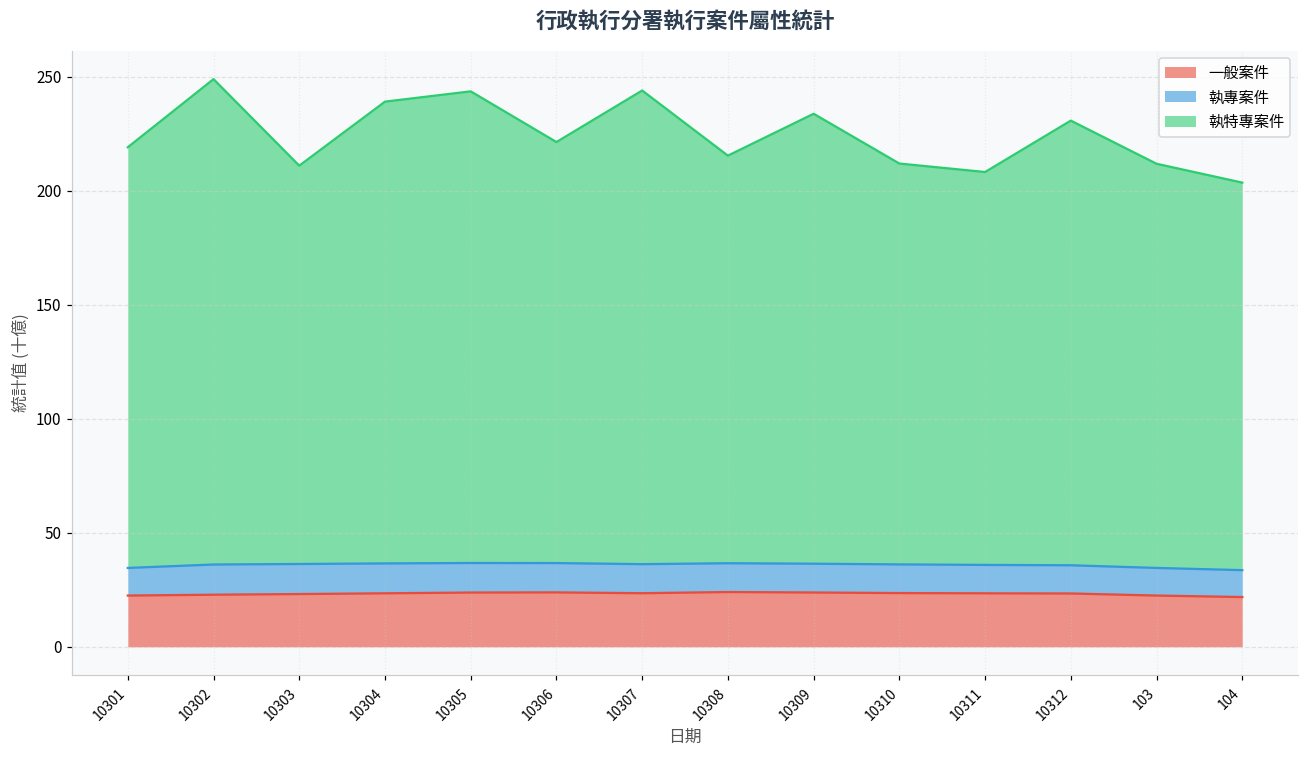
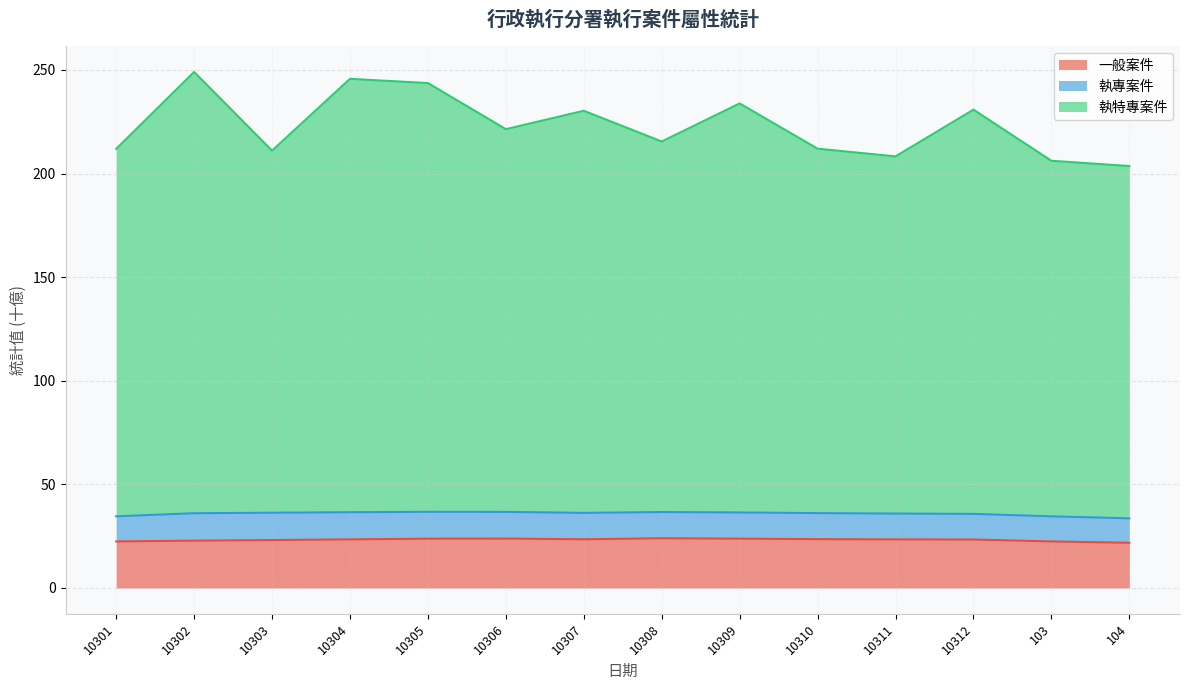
  {
    "一般案件": {
      "10301": 22,
      "10302": 23,
      "10303": 23,
      "10304": 23,
      "10305": 24,
      "10306": 24,
      "10307": 23,
      "10308": 24,
      "10309": 24,
      "10310": 24,
      "10311": 23,
      "10312": 23,
      "103": 22,
      "104": 22
    },
    "執專案件": {
      "10301": 12,
      "10302": 13,
      "10303": 13,
      "10304": 13,
      "10305": 13,
      "10306": 13,
      "10307": 13,
      "10308": 13,
      "10309": 13,
      "10310": 13,
      "10311": 12,
      "10312": 12,
      "103": 12,
      "104": 12
    },
    "執特專案件": {
-     "10301": 185,
+     "10301": 177,
      "10302": 213,
      "10303": 175,
-     "10304": 203,
+     "10304": 209,
      "10305": 207,
      "10306": 185,
-     "10307": 208,
+     "10307": 194,
      "10308": 179,
      "10309": 197,
      "10310": 176,
      "10311": 172,
      "10312": 195,
-     "103": 177,
+     "103": 172,
      "104": 170
    }
  }
